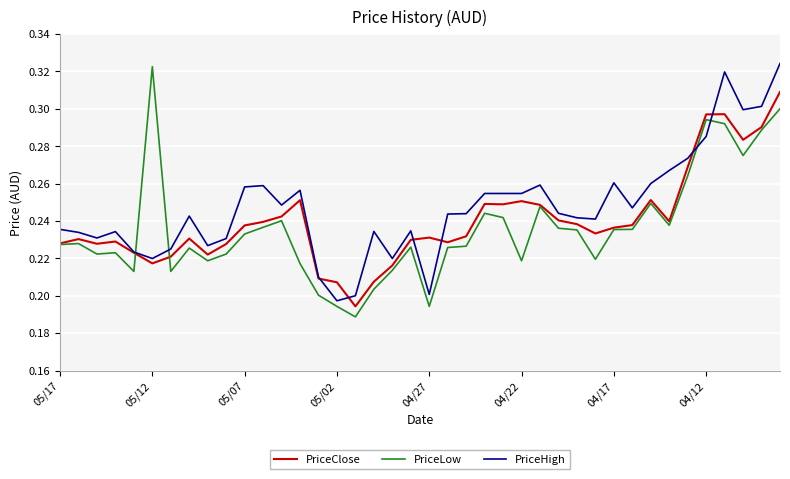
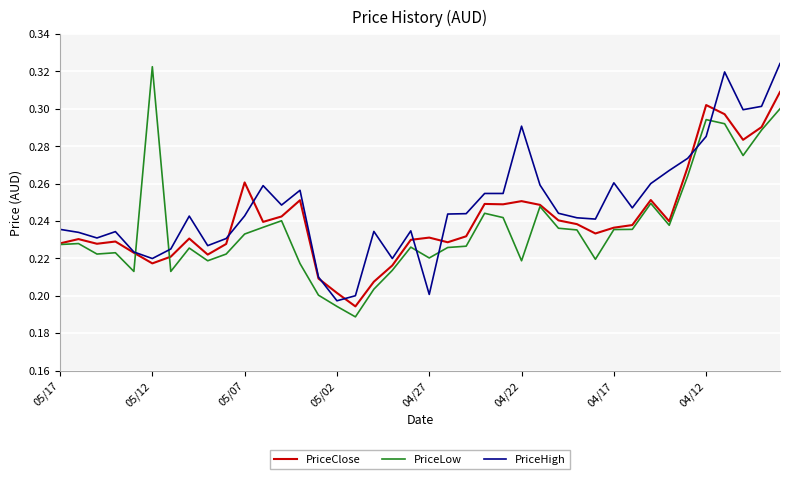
  {
    "PriceClose": {
      "05/12": 0.217,
-     "05/07": 0.238,
-     "05/02": 0.207,
+     "05/07": 0.261,
+     "05/02": 0.202,
      "04/27": 0.231,
      "04/22": 0.251,
-     "04/12": 0.297
+     "04/12": 0.302
    },
    "PriceLow": {
      "05/12": 0.323,
      "05/07": 0.233,
      "05/02": 0.194,
-     "04/27": 0.194,
+     "04/27": 0.220,
      "04/22": 0.219,
      "04/12": 0.294
    },
    "PriceHigh": {
      "05/17": 0.236,
      "05/12": 0.220,
-     "05/07": 0.258,
+     "05/07": 0.243,
      "05/02": 0.197,
      "04/27": 0.201,
-     "04/22": 0.255,
+     "04/22": 0.291,
      "04/17": 0.260,
      "04/12": 0.285
    }
  }
